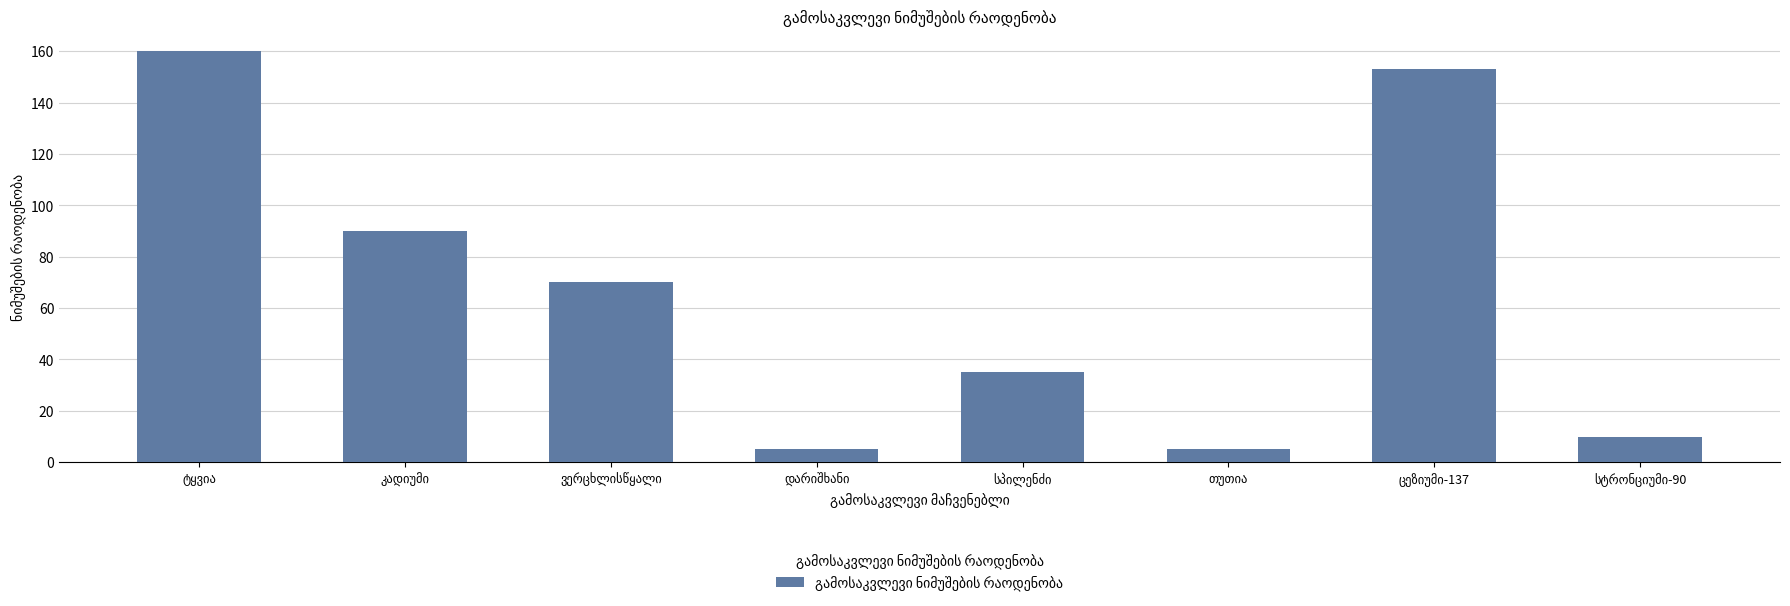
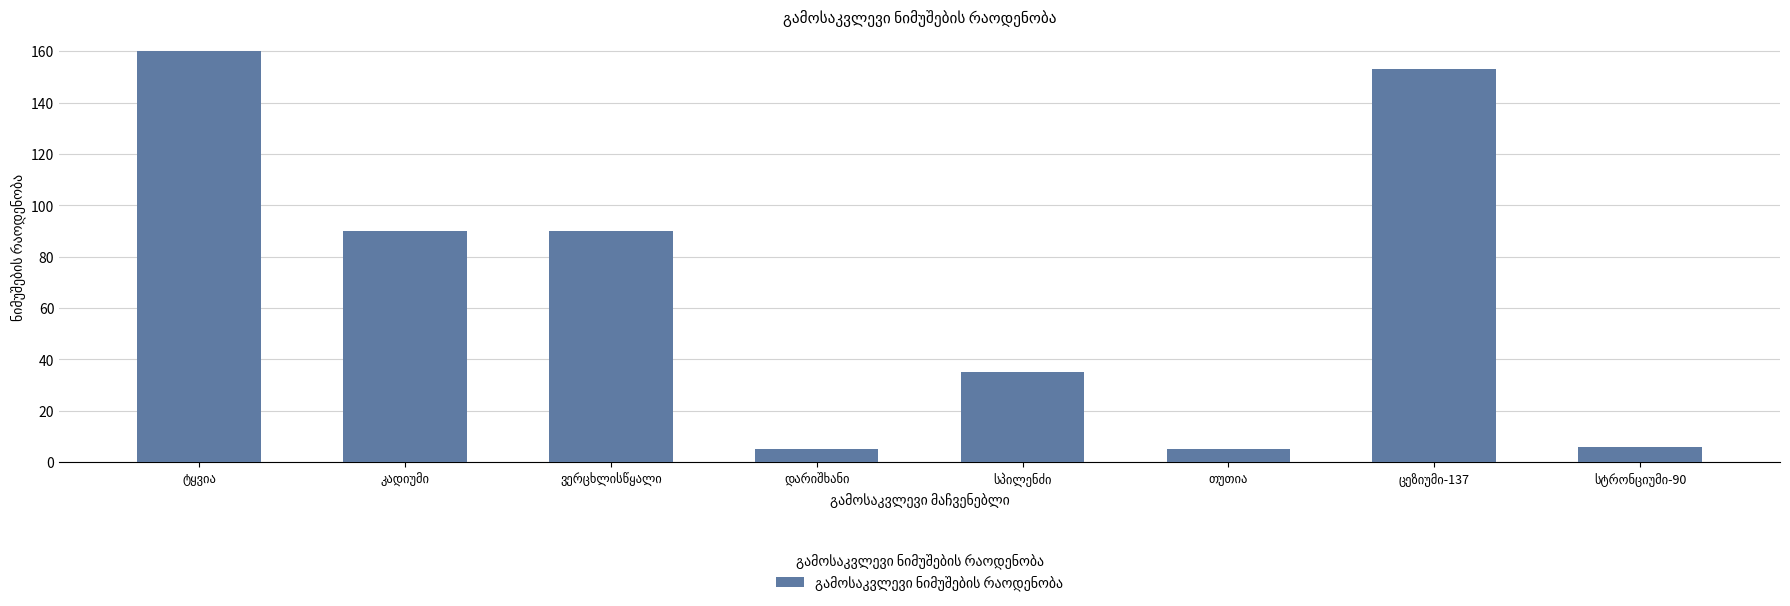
  {
    "ტყვია": 160,
    "კადიუმი": 90,
-   "ვერცხლისწყალი": 70,
+   "ვერცხლისწყალი": 90,
    "დარიშხანი": 5,
    "სპილენძი": 35,
    "თუთია": 5,
    "ცეზიუმი-137": 153,
-   "სტრონციუმი-90": 10
+   "სტრონციუმი-90": 6
  }
